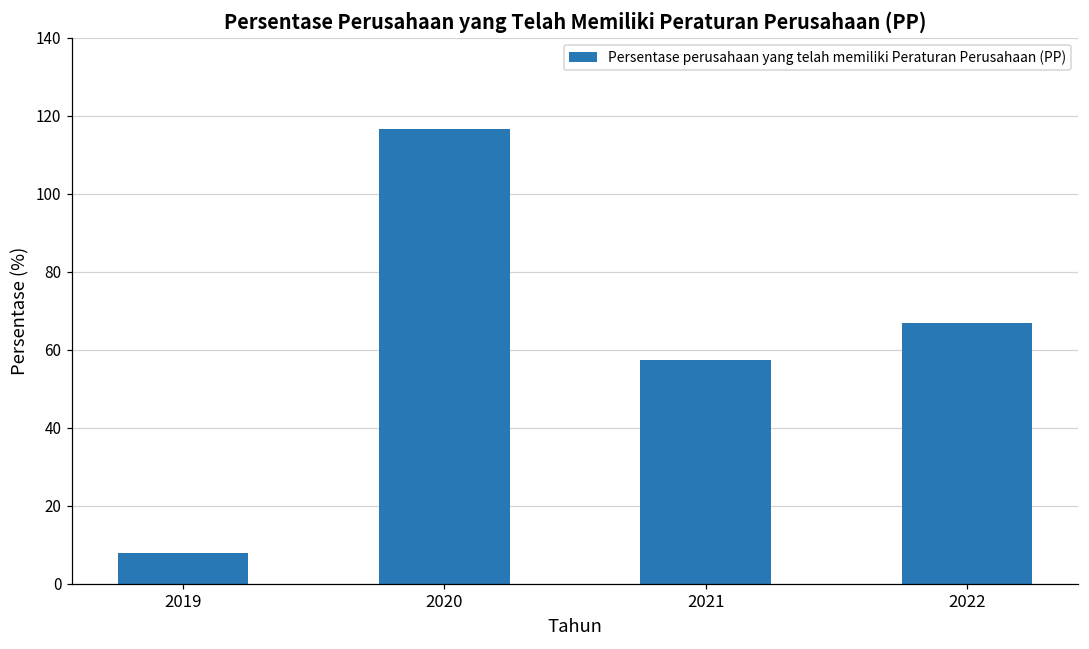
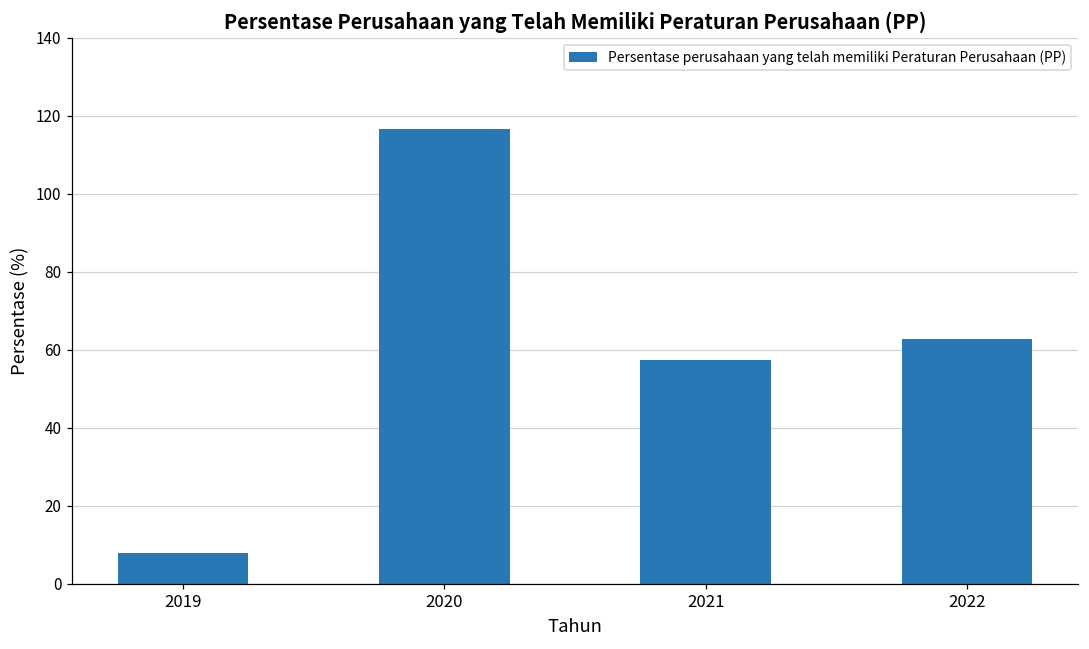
  {
    "2019": 8,
    "2020": 116,
    "2021": 57,
-   "2022": 67
+   "2022": 63
  }
